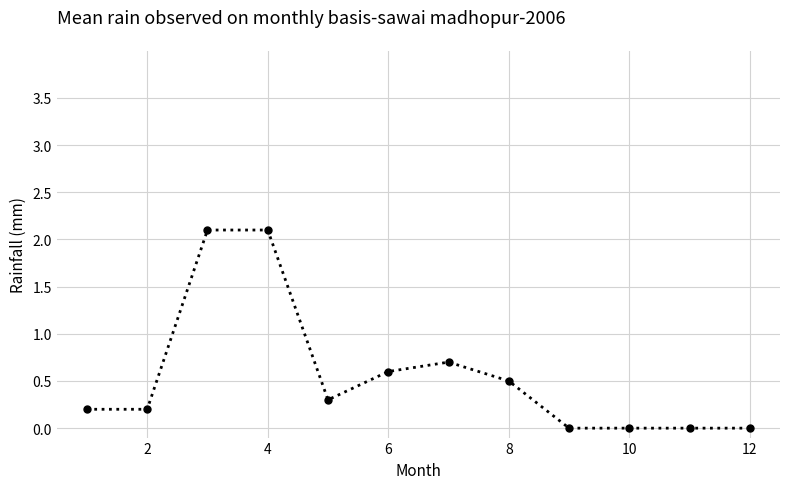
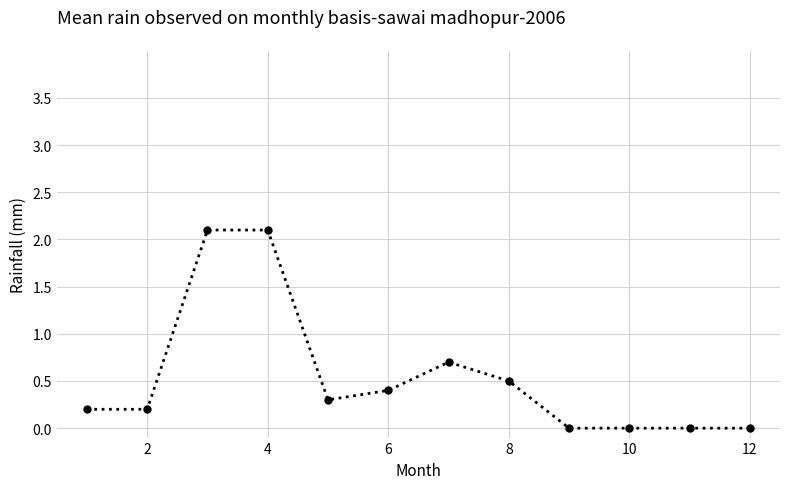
  {
    "2": 0.2,
    "4": 2.1,
-   "6": 0.6,
+   "6": 0.4,
    "8": 0.5,
    "10": 0.0,
    "12": 0.0
  }
